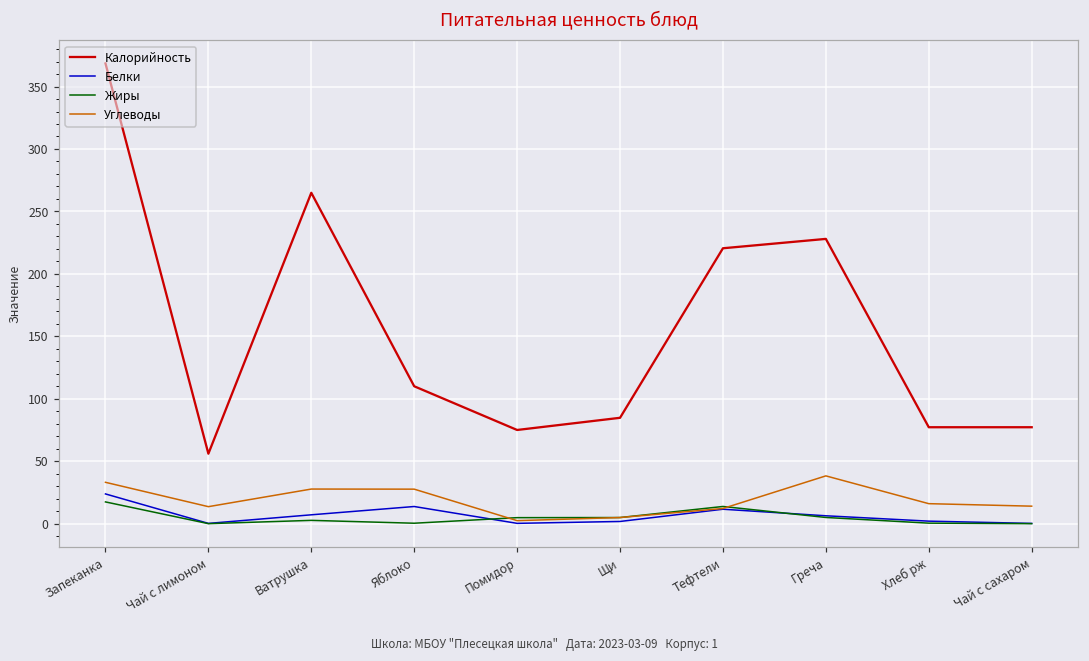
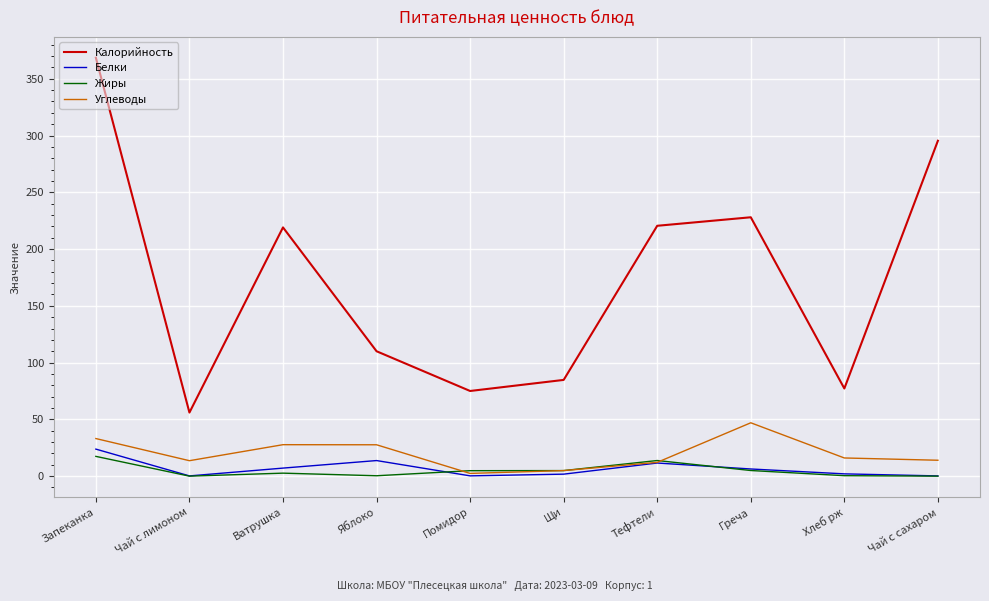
  {
    "Калорийность": {
      "Чай с лимоном": 56,
-     "Ватрушка": 265,
+     "Ватрушка": 219,
      "Яблоко": 110,
      "Помидор": 75,
      "Щи": 85,
      "Тефтели": 221,
      "Греча": 228,
      "Хлеб рж": 77,
-     "Чай с сахаром": 77
+     "Чай с сахаром": 295
    },
    "Белки": {
      "Запеканка": 24,
      "Ватрушка": 7,
      "Яблоко": 14,
      "Щи": 2
    },
    "Жиры": {
      "Запеканка": 17,
      "Ватрушка": 3,
      "Яблоко": 0,
      "Помидор": 5
    },
    "Углеводы": {
      "Запеканка": 33,
      "Чай с лимоном": 14,
      "Ватрушка": 28,
      "Яблоко": 28,
-     "Греча": 38,
+     "Греча": 47,
      "Хлеб рж": 16,
      "Чай с сахаром": 14
    }
  }
